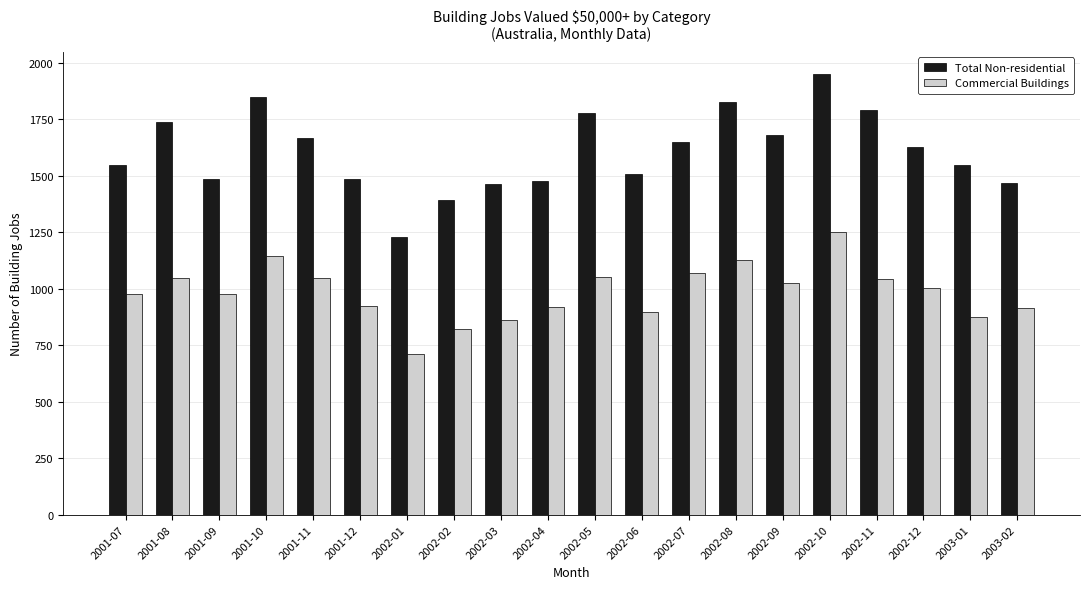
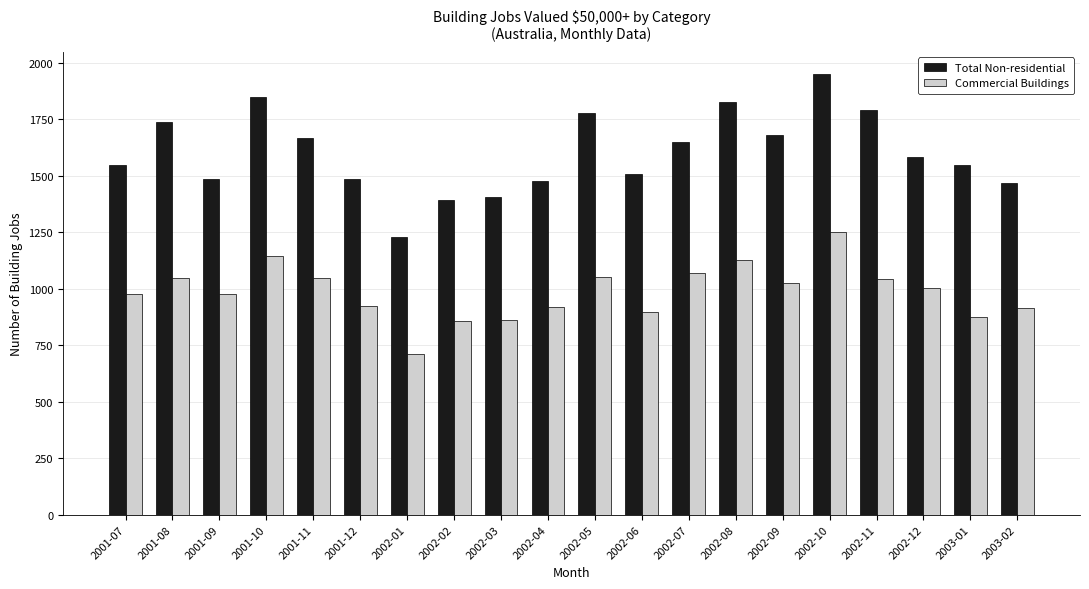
  {
    "Total Non-residential": {
      "2001-07": 1550,
      "2001-08": 1740,
      "2001-09": 1490,
      "2001-10": 1850,
      "2001-11": 1670,
      "2001-12": 1490,
      "2002-01": 1230,
      "2002-02": 1390,
-     "2002-03": 1460,
+     "2002-03": 1410,
      "2002-04": 1480,
      "2002-05": 1780,
      "2002-06": 1510,
      "2002-07": 1650,
      "2002-08": 1830,
      "2002-09": 1680,
      "2002-10": 1950,
      "2002-11": 1790,
-     "2002-12": 1630,
+     "2002-12": 1580,
      "2003-01": 1550,
      "2003-02": 1470
    },
    "Commercial Buildings": {
      "2001-07": 980,
      "2001-08": 1050,
      "2001-09": 980,
      "2001-10": 1150,
      "2001-11": 1050,
      "2001-12": 920,
      "2002-01": 710,
-     "2002-02": 820,
+     "2002-02": 860,
      "2002-03": 860,
      "2002-04": 920,
      "2002-05": 1050,
      "2002-06": 900,
      "2002-07": 1070,
      "2002-08": 1130,
      "2002-09": 1030,
      "2002-10": 1250,
      "2002-11": 1040,
      "2002-12": 1000,
      "2003-01": 880,
      "2003-02": 910
    }
  }
